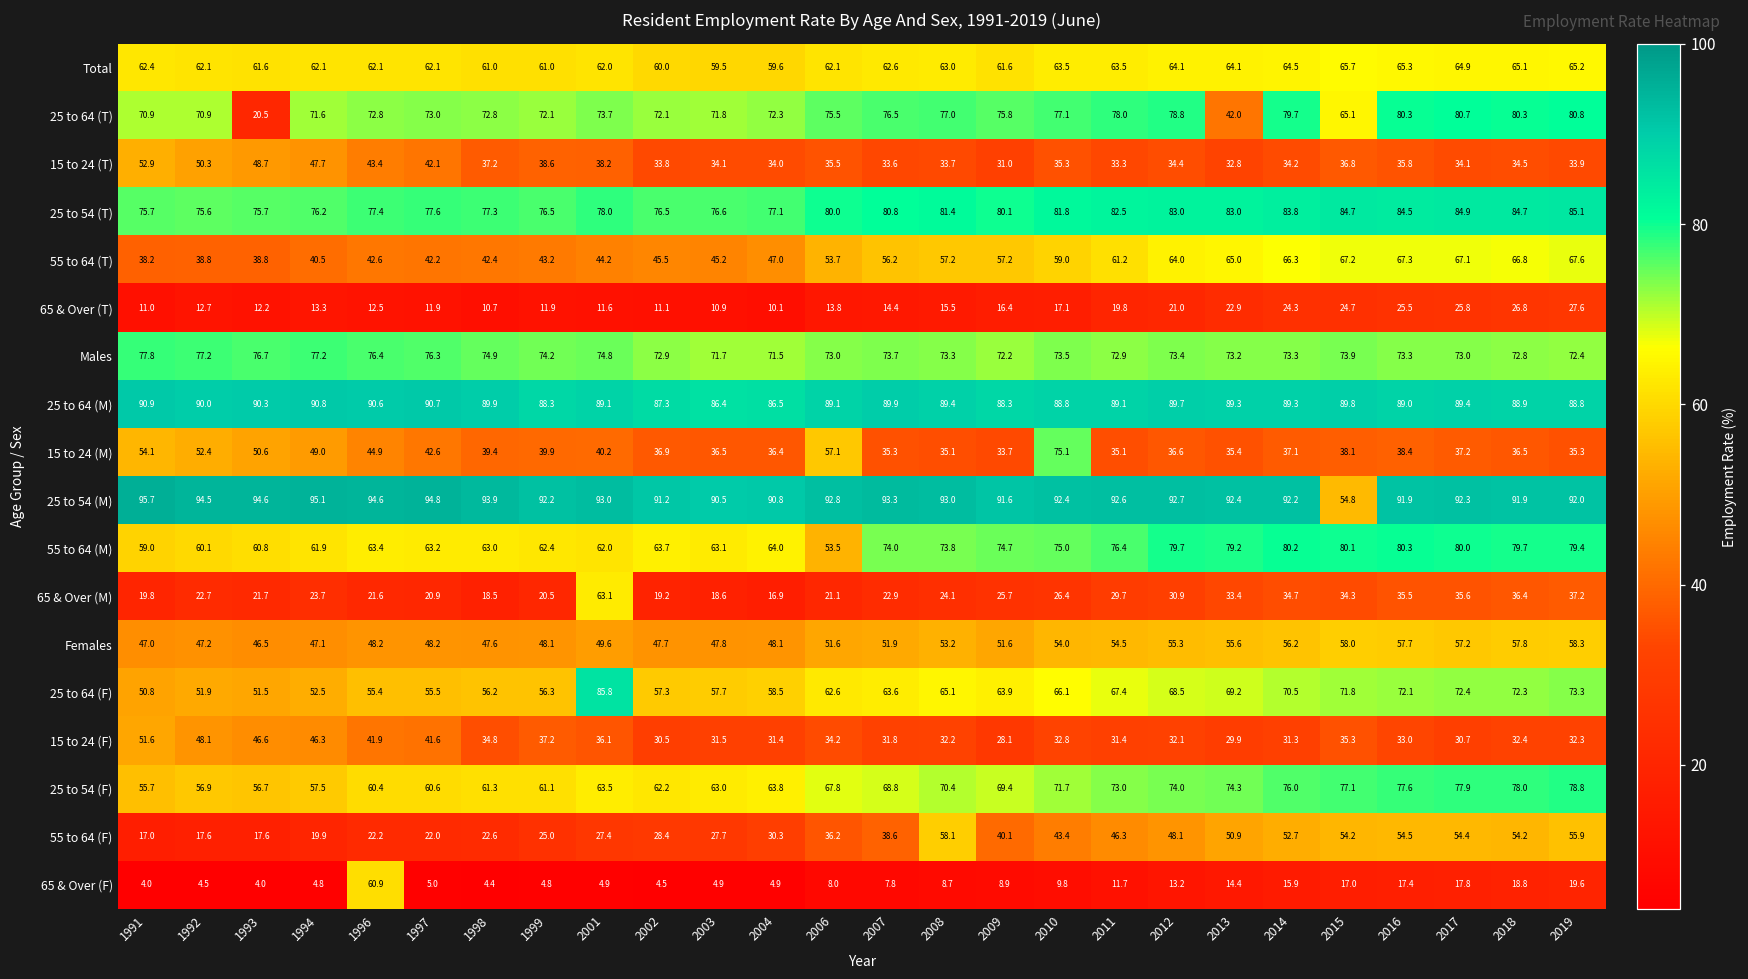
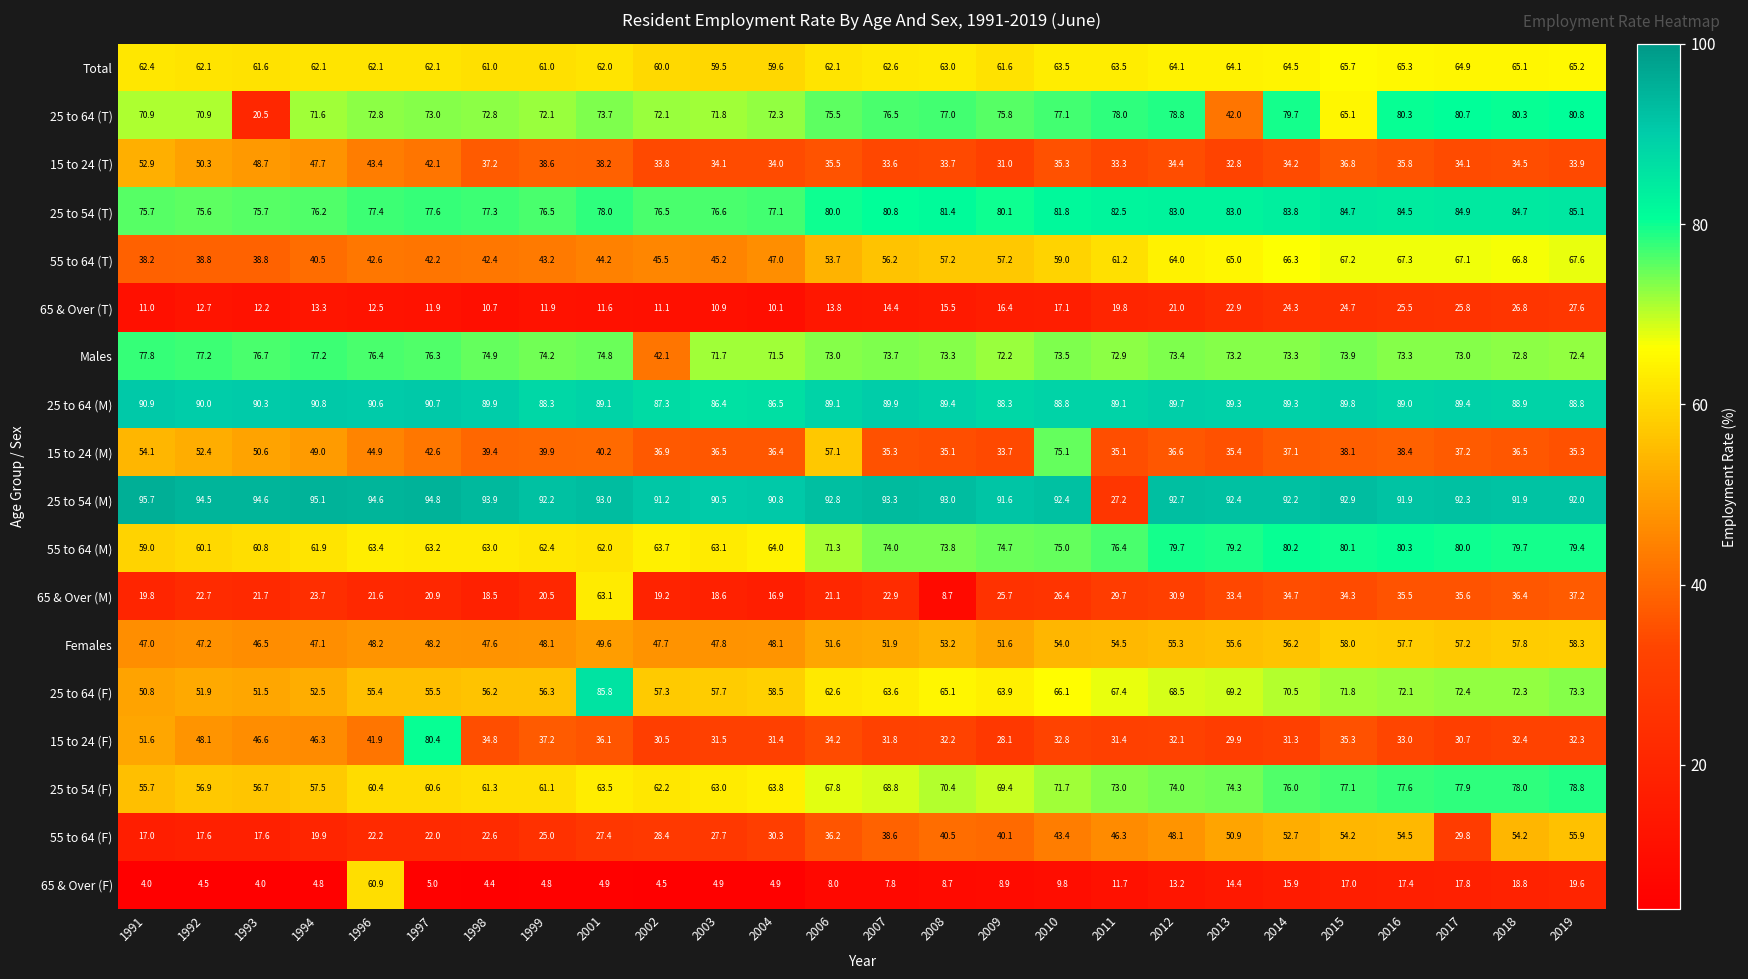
  {
    "Males": {
      "1991": 77.8,
      "1992": 77.2,
      "1993": 76.7,
      "1994": 77.2,
      "1996": 76.4,
      "1997": 76.3,
      "1998": 74.9,
      "1999": 74.2,
      "2001": 74.8,
-     "2002": 72.9,
+     "2002": 42.1,
      "2003": 71.7,
      "2004": 71.5,
      "2006": 73.0,
      "2007": 73.7,
      "2008": 73.3,
      "2009": 72.2,
      "2010": 73.5,
      "2011": 72.9,
      "2012": 73.4,
      "2013": 73.2,
      "2014": 73.3,
      "2015": 73.9,
      "2016": 73.3,
      "2017": 73.0,
      "2018": 72.8,
      "2019": 72.4
    },
    "25 to 54 (M)": {
      "1991": 95.7,
      "1992": 94.5,
      "1993": 94.6,
      "1994": 95.1,
      "1996": 94.6,
      "1997": 94.8,
      "1998": 93.9,
      "1999": 92.2,
      "2001": 93.0,
      "2002": 91.2,
      "2003": 90.5,
      "2004": 90.8,
      "2006": 92.8,
      "2007": 93.3,
      "2008": 93.0,
      "2009": 91.6,
      "2010": 92.4,
-     "2011": 92.6,
+     "2011": 27.2,
      "2012": 92.7,
      "2013": 92.4,
      "2014": 92.2,
-     "2015": 54.8,
+     "2015": 92.9,
      "2016": 91.9,
      "2017": 92.3,
      "2018": 91.9,
      "2019": 92.0
    },
    "55 to 64 (M)": {
      "1991": 59.0,
      "1992": 60.1,
      "1993": 60.8,
      "1994": 61.9,
      "1996": 63.4,
      "1997": 63.2,
      "1998": 63.0,
      "1999": 62.4,
      "2001": 62.0,
      "2002": 63.7,
      "2003": 63.1,
      "2004": 64.0,
-     "2006": 53.5,
+     "2006": 71.3,
      "2007": 74.0,
      "2008": 73.8,
      "2009": 74.7,
      "2010": 75.0,
      "2011": 76.4,
      "2012": 79.7,
      "2013": 79.2,
      "2014": 80.2,
      "2015": 80.1,
      "2016": 80.3,
      "2017": 80.0,
      "2018": 79.7,
      "2019": 79.4
    },
    "65 & Over (M)": {
      "1991": 19.8,
      "1992": 22.7,
      "1993": 21.7,
      "1994": 23.7,
      "1996": 21.6,
      "1997": 20.9,
      "1998": 18.5,
      "1999": 20.5,
      "2001": 63.1,
      "2002": 19.2,
      "2003": 18.6,
      "2004": 16.9,
      "2006": 21.1,
      "2007": 22.9,
-     "2008": 24.1,
+     "2008": 8.7,
      "2009": 25.7,
      "2010": 26.4,
      "2011": 29.7,
      "2012": 30.9,
      "2013": 33.4,
      "2014": 34.7,
      "2015": 34.3,
      "2016": 35.5,
      "2017": 35.6,
      "2018": 36.4,
      "2019": 37.2
    },
    "15 to 24 (F)": {
      "1991": 51.6,
      "1992": 48.1,
      "1993": 46.6,
      "1994": 46.3,
      "1996": 41.9,
-     "1997": 41.6,
+     "1997": 80.4,
      "1998": 34.8,
      "1999": 37.2,
      "2001": 36.1,
      "2002": 30.5,
      "2003": 31.5,
      "2004": 31.4,
      "2006": 34.2,
      "2007": 31.8,
      "2008": 32.2,
      "2009": 28.1,
      "2010": 32.8,
      "2011": 31.4,
      "2012": 32.1,
      "2013": 29.9,
      "2014": 31.3,
      "2015": 35.3,
      "2016": 33.0,
      "2017": 30.7,
      "2018": 32.4,
      "2019": 32.3
    },
    "55 to 64 (F)": {
      "1991": 17.0,
      "1992": 17.6,
      "1993": 17.6,
      "1994": 19.9,
      "1996": 22.2,
      "1997": 22.0,
      "1998": 22.6,
      "1999": 25.0,
      "2001": 27.4,
      "2002": 28.4,
      "2003": 27.7,
      "2004": 30.3,
      "2006": 36.2,
      "2007": 38.6,
-     "2008": 58.1,
+     "2008": 40.5,
      "2009": 40.1,
      "2010": 43.4,
      "2011": 46.3,
      "2012": 48.1,
      "2013": 50.9,
      "2014": 52.7,
      "2015": 54.2,
      "2016": 54.5,
-     "2017": 54.4,
+     "2017": 29.8,
      "2018": 54.2,
      "2019": 55.9
    }
  }
